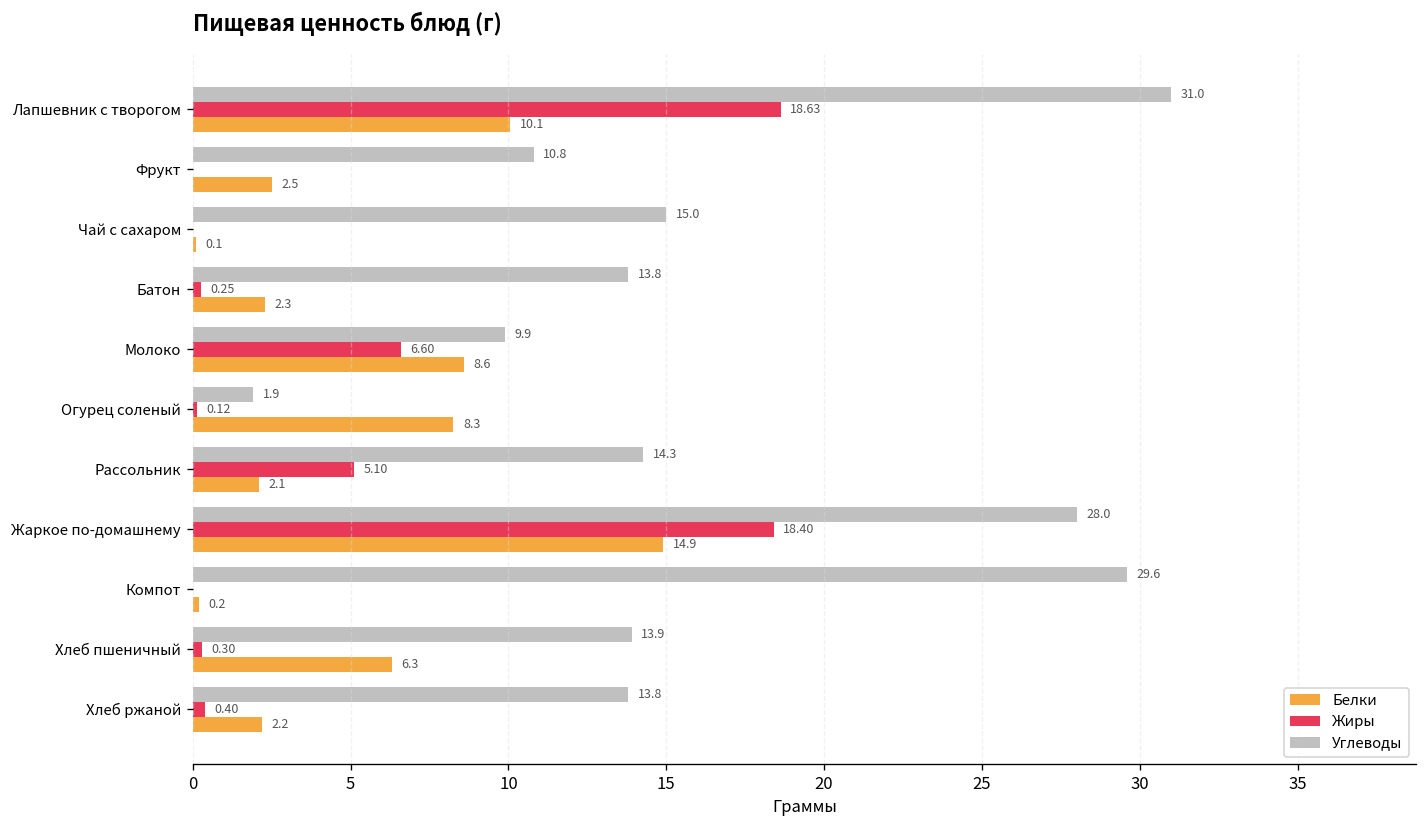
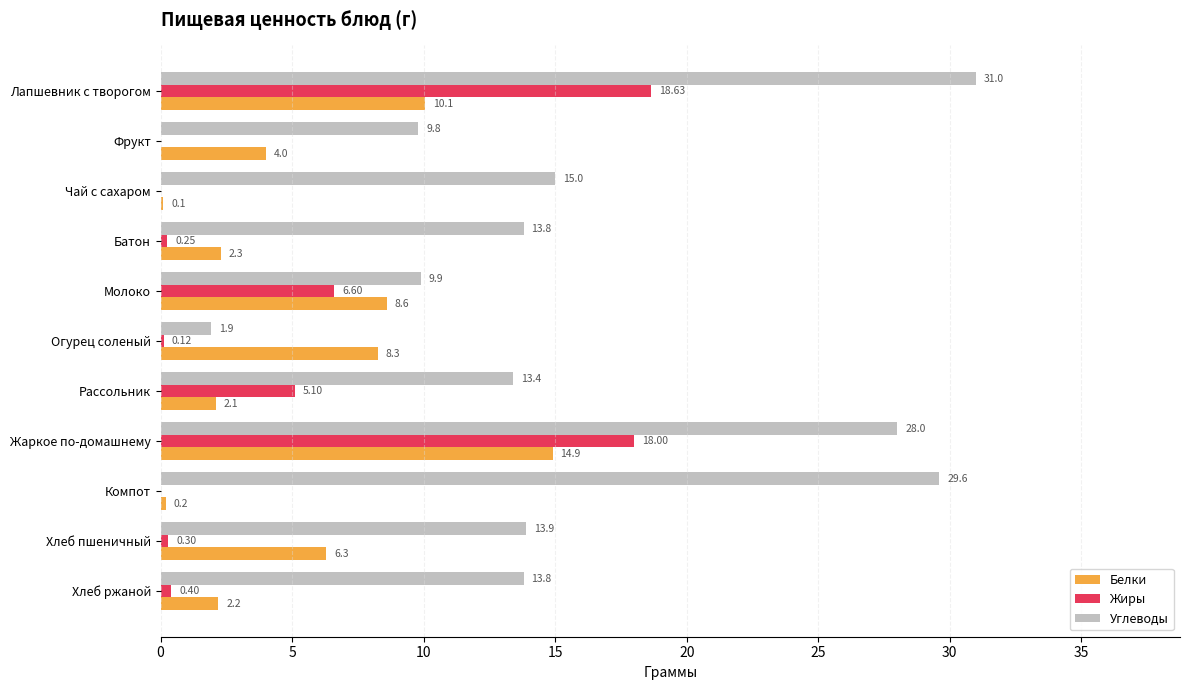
  {
    "Белки": {
      "Лапшевник с творогом": 10.1,
-     "Фрукт": 2.5,
+     "Фрукт": 4.0,
      "Чай с сахаром": 0.1,
      "Батон": 2.3,
      "Молоко": 8.6,
      "Огурец соленый": 8.3,
      "Рассольник": 2.1,
      "Жаркое по-домашнему": 14.9,
      "Компот": 0.2,
      "Хлеб пшеничный": 6.3,
      "Хлеб ржаной": 2.2
    },
    "Жиры": {
      "Лапшевник с творогом": 18.63,
      "Батон": 0.25,
      "Молоко": 6.60,
      "Огурец соленый": 0.12,
      "Рассольник": 5.10,
-     "Жаркое по-домашнему": 18.40,
+     "Жаркое по-домашнему": 18.00,
      "Хлеб пшеничный": 0.30,
      "Хлеб ржаной": 0.40
    },
    "Углеводы": {
      "Лапшевник с творогом": 31.0,
-     "Фрукт": 10.8,
+     "Фрукт": 9.8,
      "Чай с сахаром": 15.0,
      "Батон": 13.8,
      "Молоко": 9.9,
      "Огурец соленый": 1.9,
-     "Рассольник": 14.3,
+     "Рассольник": 13.4,
      "Жаркое по-домашнему": 28.0,
      "Компот": 29.6,
      "Хлеб пшеничный": 13.9,
      "Хлеб ржаной": 13.8
    }
  }
